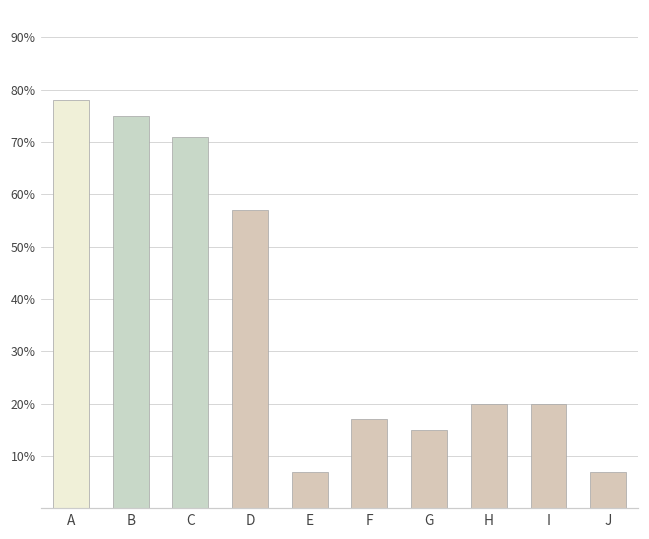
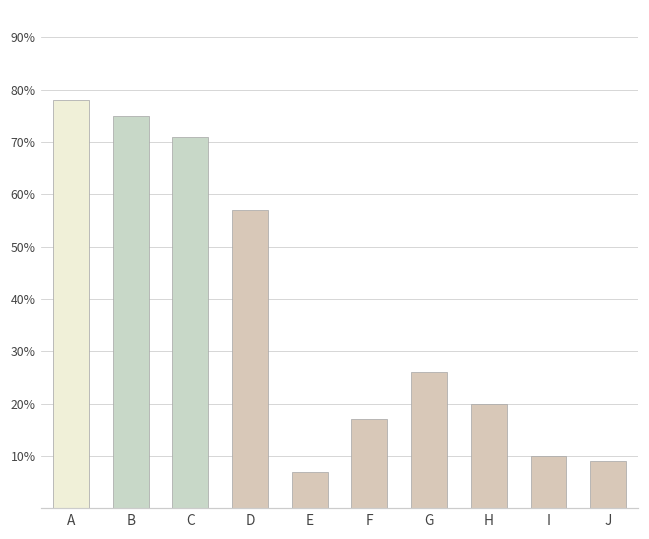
  {
    "A": "78%",
    "B": "75%",
    "C": "71%",
    "D": "57%",
    "E": "7%",
    "F": "17%",
-   "G": "15%",
+   "G": "26%",
    "H": "20%",
-   "I": "20%",
-   "J": "7%"
+   "I": "10%",
+   "J": "9%"
  }
